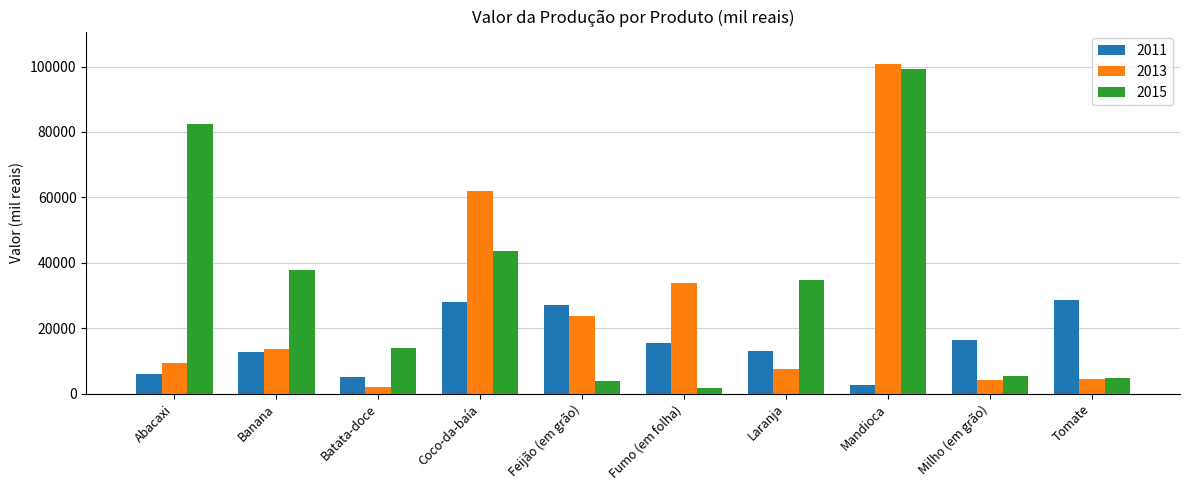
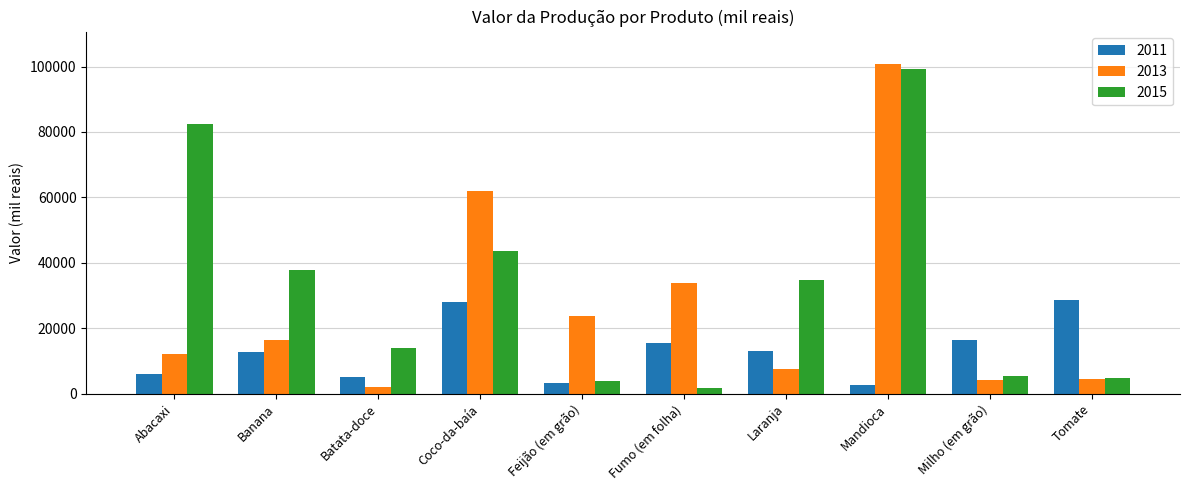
  {
    "2011": {
      "Abacaxi": 6000,
      "Banana": 13000,
      "Batata-doce": 5000,
      "Coco-da-baía": 28000,
-     "Feijão (em grão)": 27000,
+     "Feijão (em grão)": 3000,
      "Fumo (em folha)": 16000,
      "Laranja": 13000,
      "Mandioca": 3000,
      "Milho (em grão)": 16000,
      "Tomate": 29000
    },
    "2013": {
-     "Abacaxi": 9000,
-     "Banana": 14000,
+     "Abacaxi": 12000,
+     "Banana": 16000,
      "Batata-doce": 2000,
      "Coco-da-baía": 62000,
      "Feijão (em grão)": 24000,
      "Fumo (em folha)": 34000,
      "Laranja": 7000,
      "Mandioca": 101000,
      "Milho (em grão)": 4000,
      "Tomate": 4000
    },
    "2015": {
      "Abacaxi": 82000,
      "Banana": 38000,
      "Batata-doce": 14000,
      "Coco-da-baía": 44000,
      "Feijão (em grão)": 4000,
      "Fumo (em folha)": 2000,
      "Laranja": 35000,
      "Mandioca": 99000,
      "Milho (em grão)": 5000,
      "Tomate": 5000
    }
  }
